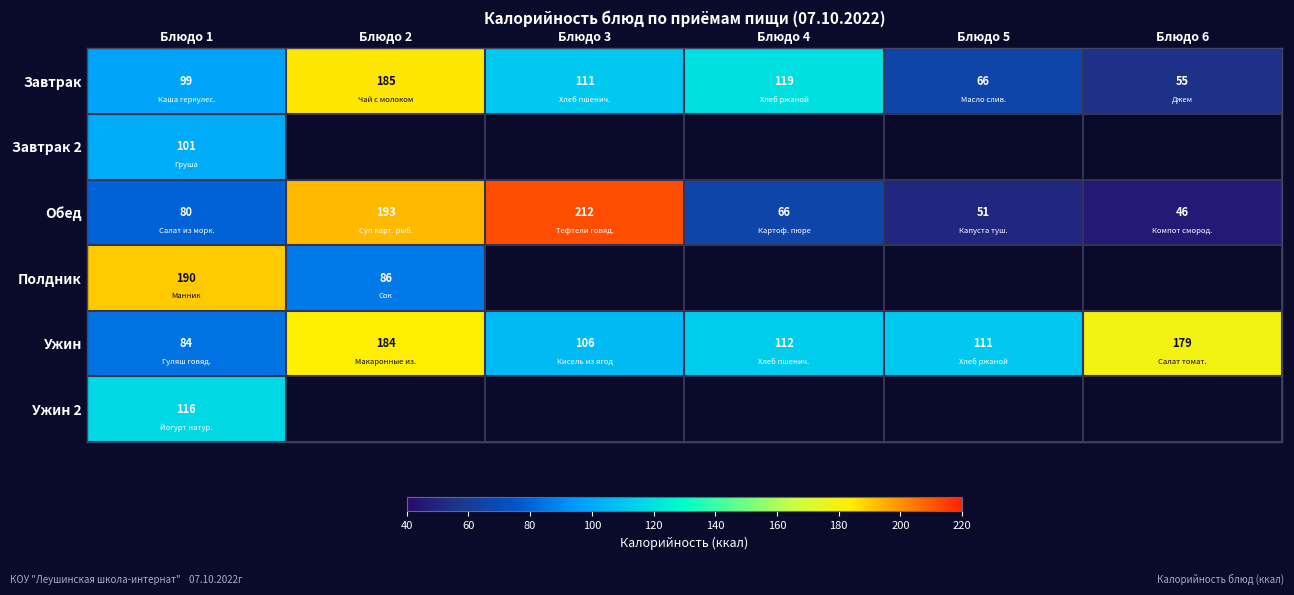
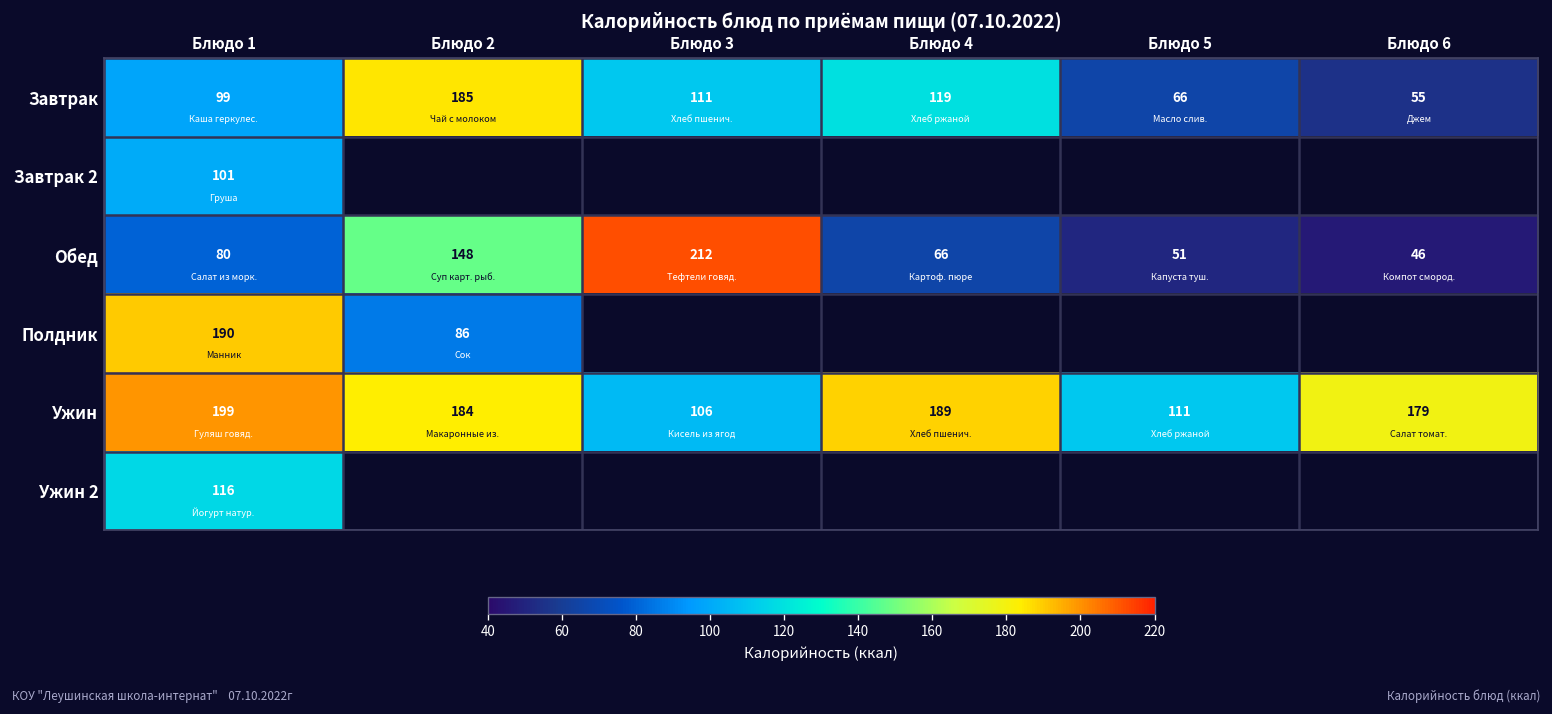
  {
    "Обед": {
-     "Блюдо 2": 193
+     "Блюдо 2": 148
    },
    "Ужин": {
-     "Блюдо 1": 84,
-     "Блюдо 4": 112
+     "Блюдо 1": 199,
+     "Блюдо 4": 189
    }
  }
